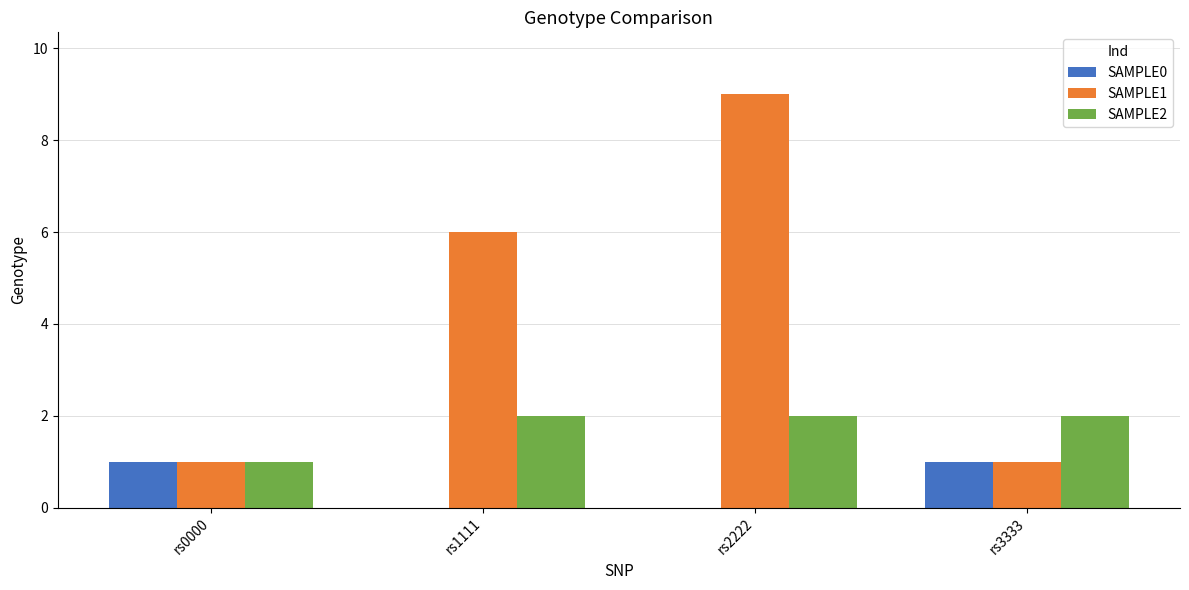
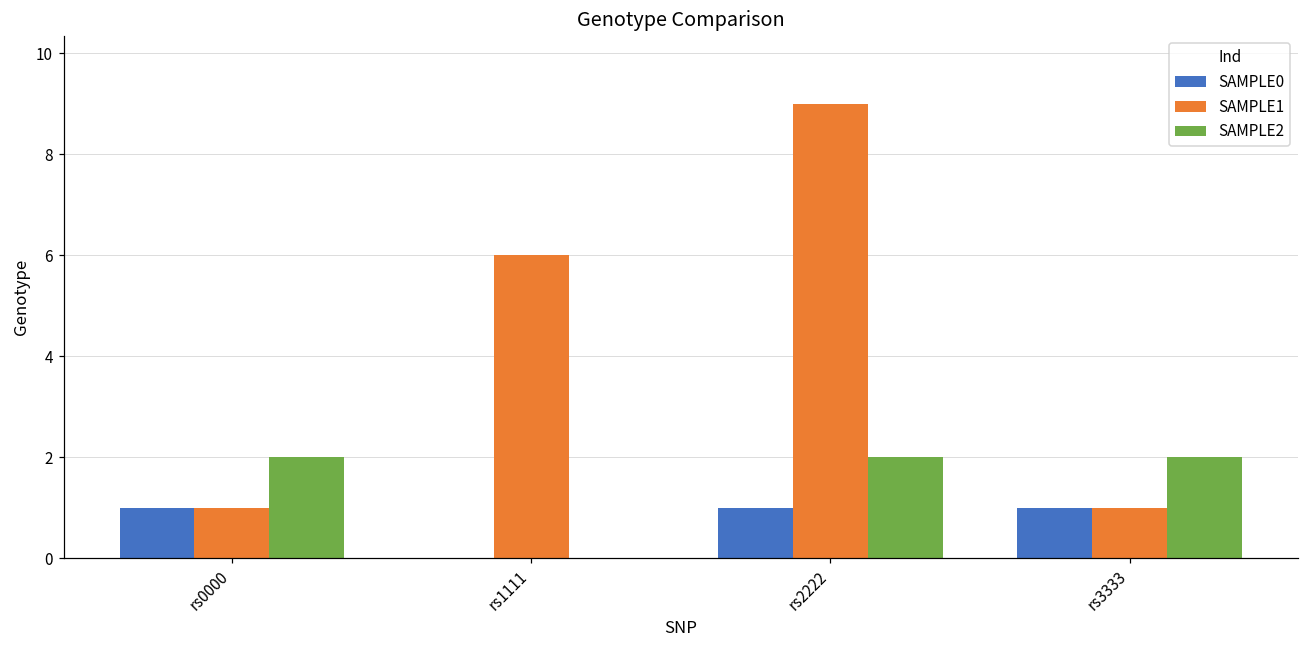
  {
    "SAMPLE0": {
      "rs0000": 1,
      "rs1111": 0,
-     "rs2222": 0,
+     "rs2222": 1,
      "rs3333": 1
    },
    "SAMPLE1": {
      "rs0000": 1,
      "rs1111": 6,
      "rs2222": 9,
      "rs3333": 1
    },
    "SAMPLE2": {
-     "rs0000": 1,
-     "rs1111": 2,
+     "rs0000": 2,
+     "rs1111": 0,
      "rs2222": 2,
      "rs3333": 2
    }
  }
